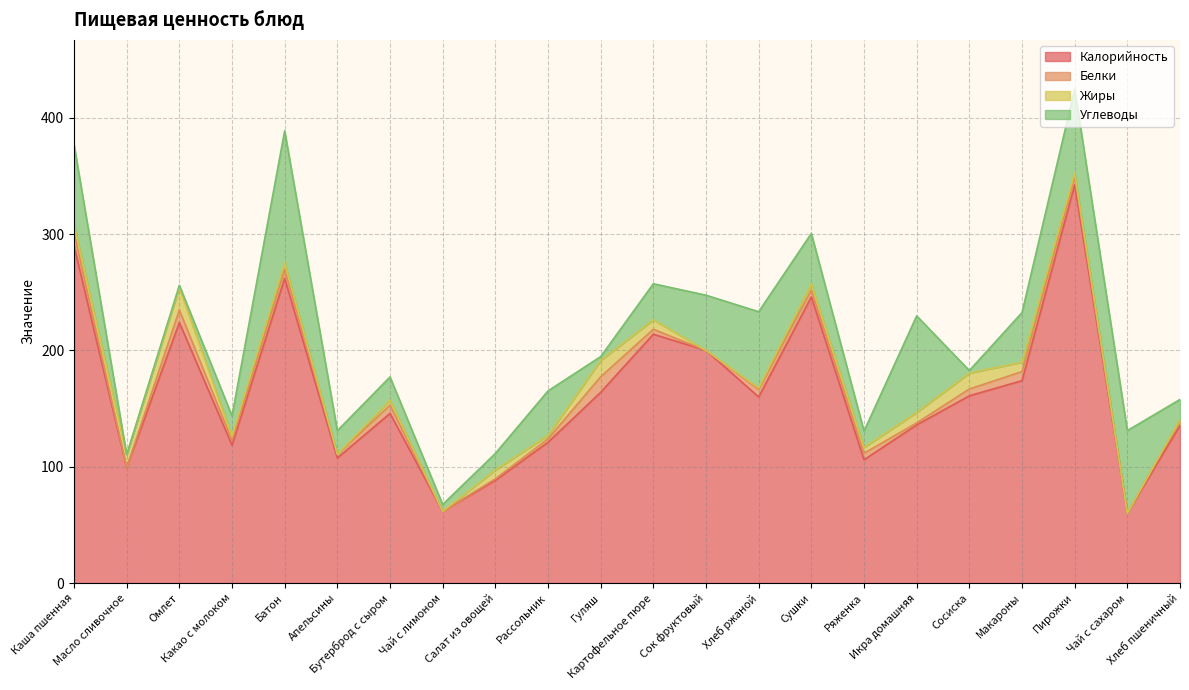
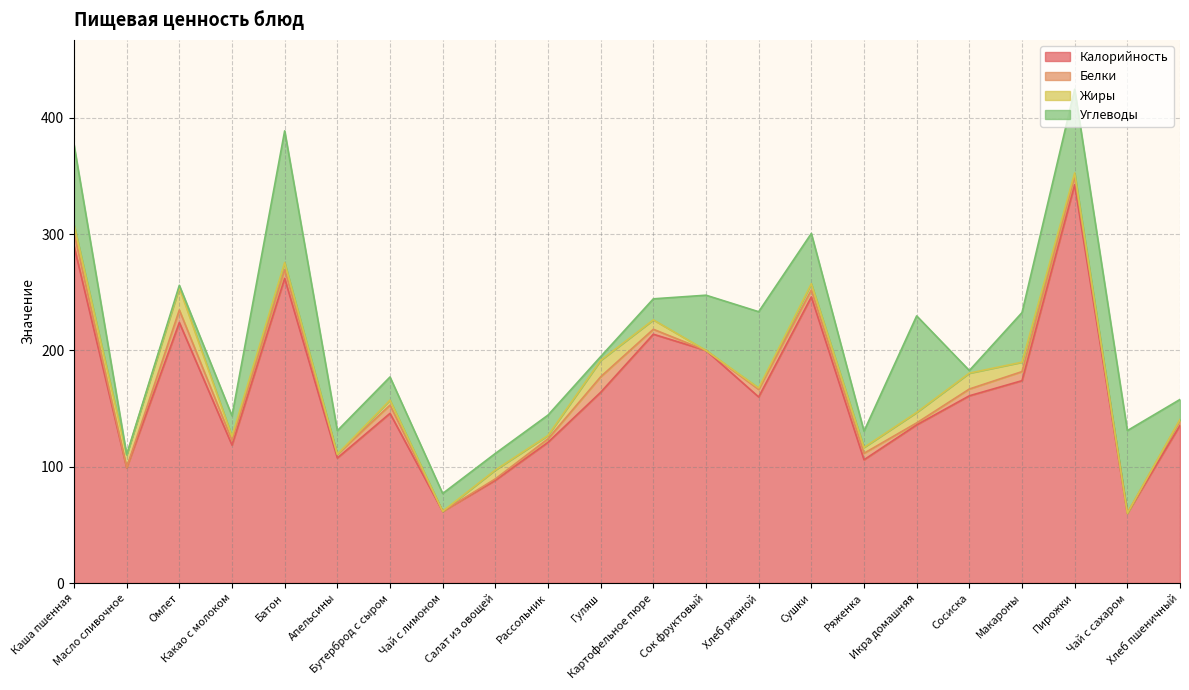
  {
    "Углеводы": {
      "Каша пшенная": 69,
      "Какао с молоком": 18,
      "Батон": 113,
      "Апельсины": 20,
      "Бутерброд с сыром": 20,
-     "Чай с лимоном": 6,
+     "Чай с лимоном": 15,
      "Салат из овощей": 14,
-     "Рассольник": 38,
+     "Рассольник": 18,
      "Гуляш": 3,
-     "Картофельное пюре": 31,
+     "Картофельное пюре": 18,
      "Сок фруктовый": 48,
      "Хлеб ржаной": 66,
      "Сушки": 43,
      "Ряженка": 14,
      "Икра домашняя": 83,
      "Сосиска": 2,
      "Макароны": 43,
      "Чай с сахаром": 71,
      "Хлеб пшеничный": 17
    }
  }
